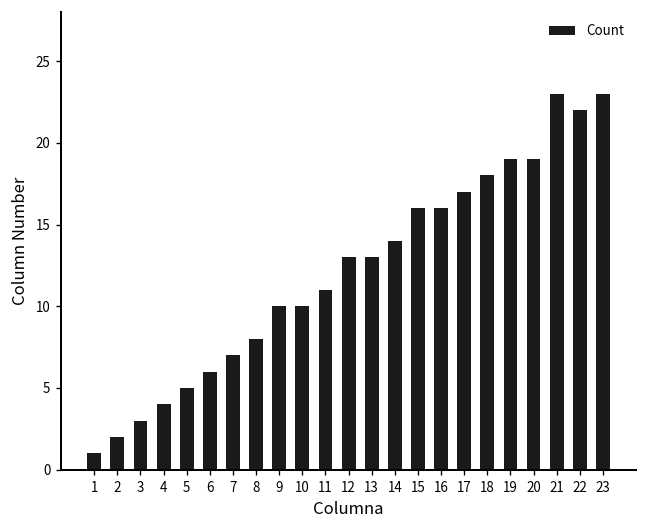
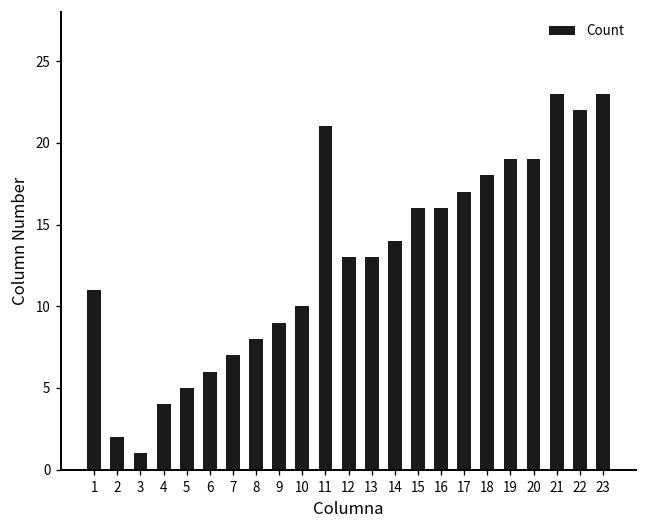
  {
-   "1": 1,
+   "1": 11,
    "2": 2,
-   "3": 3,
+   "3": 1,
    "4": 4,
    "5": 5,
    "6": 6,
    "7": 7,
    "8": 8,
-   "9": 10,
+   "9": 9,
    "10": 10,
-   "11": 11,
+   "11": 21,
    "12": 13,
    "13": 13,
    "14": 14,
    "15": 16,
    "16": 16,
    "17": 17,
    "18": 18,
    "19": 19,
    "20": 19,
    "21": 23,
    "22": 22,
    "23": 23
  }
